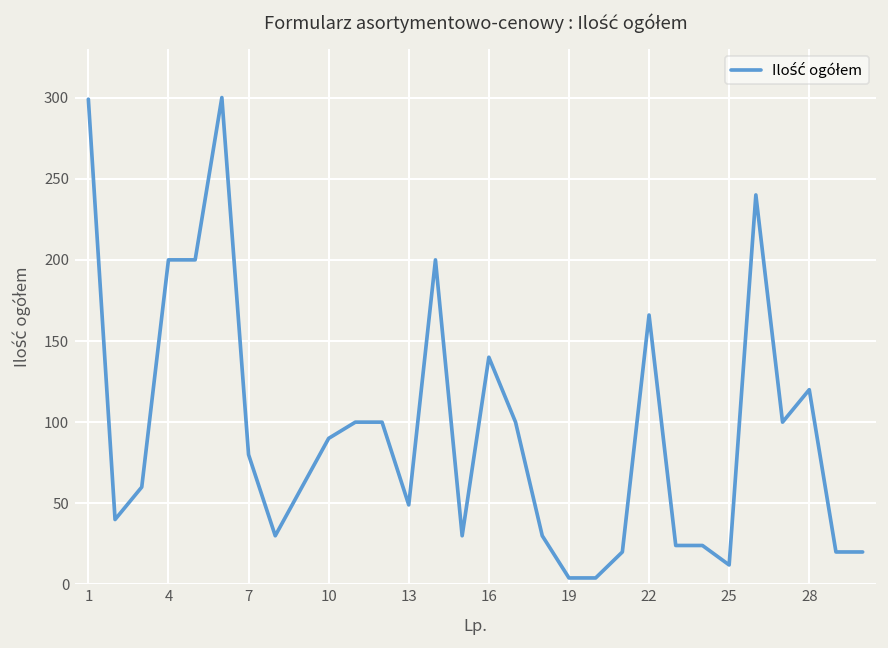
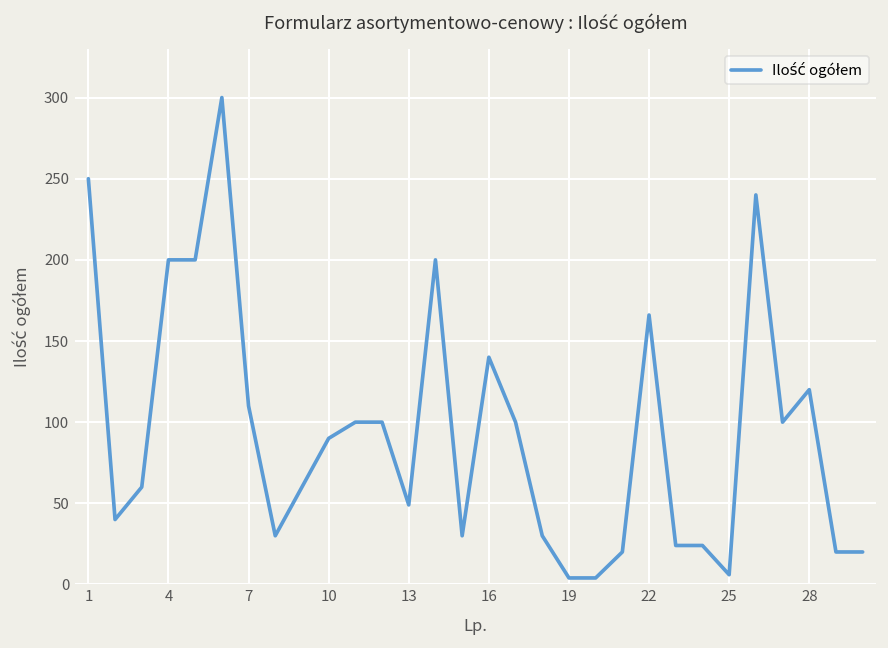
  {
-   "1": 299,
+   "1": 250,
    "4": 200,
-   "7": 80,
+   "7": 110,
    "10": 90,
    "13": 49,
    "16": 140,
    "19": 4,
    "22": 166,
-   "25": 12,
+   "25": 6,
    "28": 120
  }
